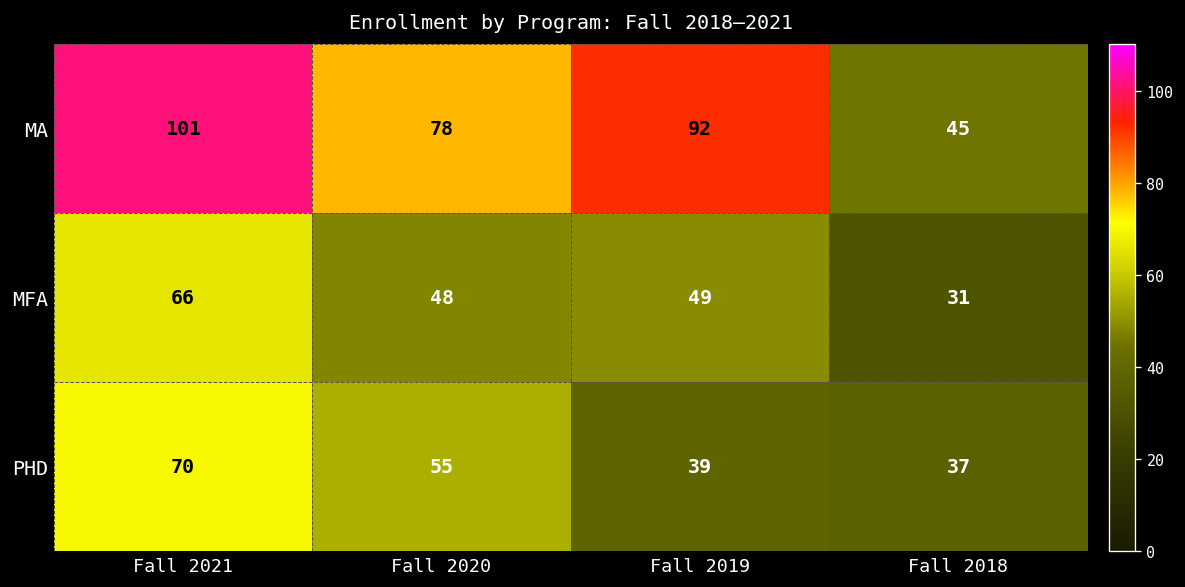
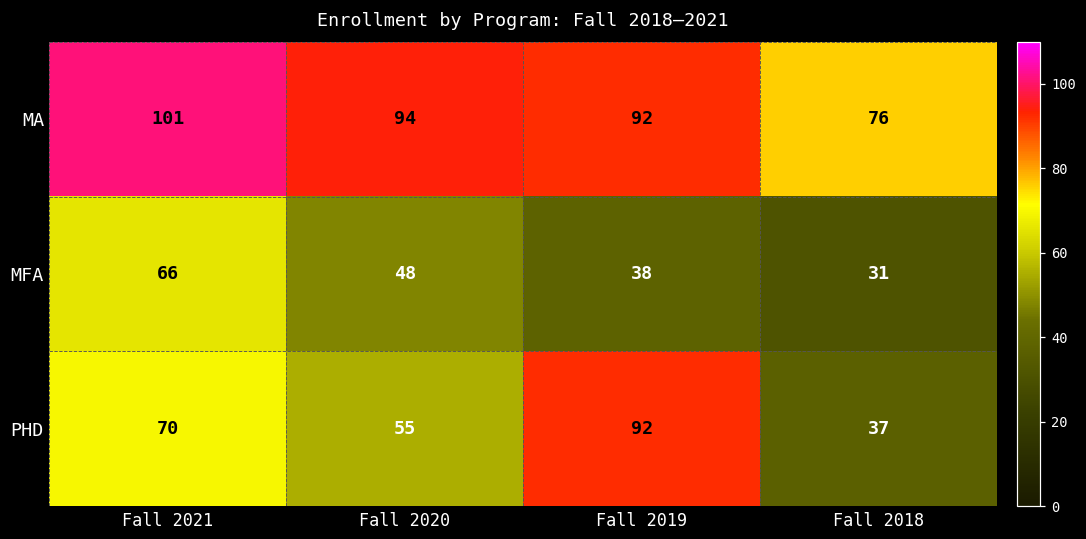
  {
    "MA": {
      "Fall 2021": 101,
-     "Fall 2020": 78,
+     "Fall 2020": 94,
      "Fall 2019": 92,
-     "Fall 2018": 45
+     "Fall 2018": 76
    },
    "MFA": {
      "Fall 2021": 66,
      "Fall 2020": 48,
-     "Fall 2019": 49,
+     "Fall 2019": 38,
      "Fall 2018": 31
    },
    "PHD": {
      "Fall 2021": 70,
      "Fall 2020": 55,
-     "Fall 2019": 39,
+     "Fall 2019": 92,
      "Fall 2018": 37
    }
  }
